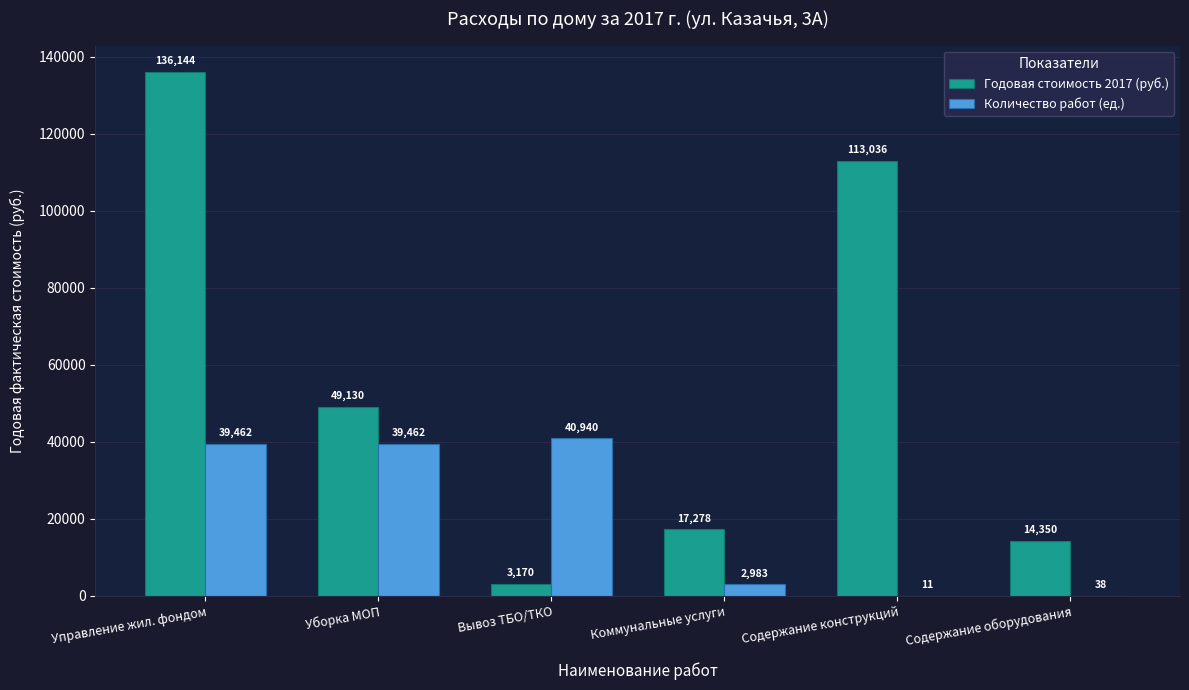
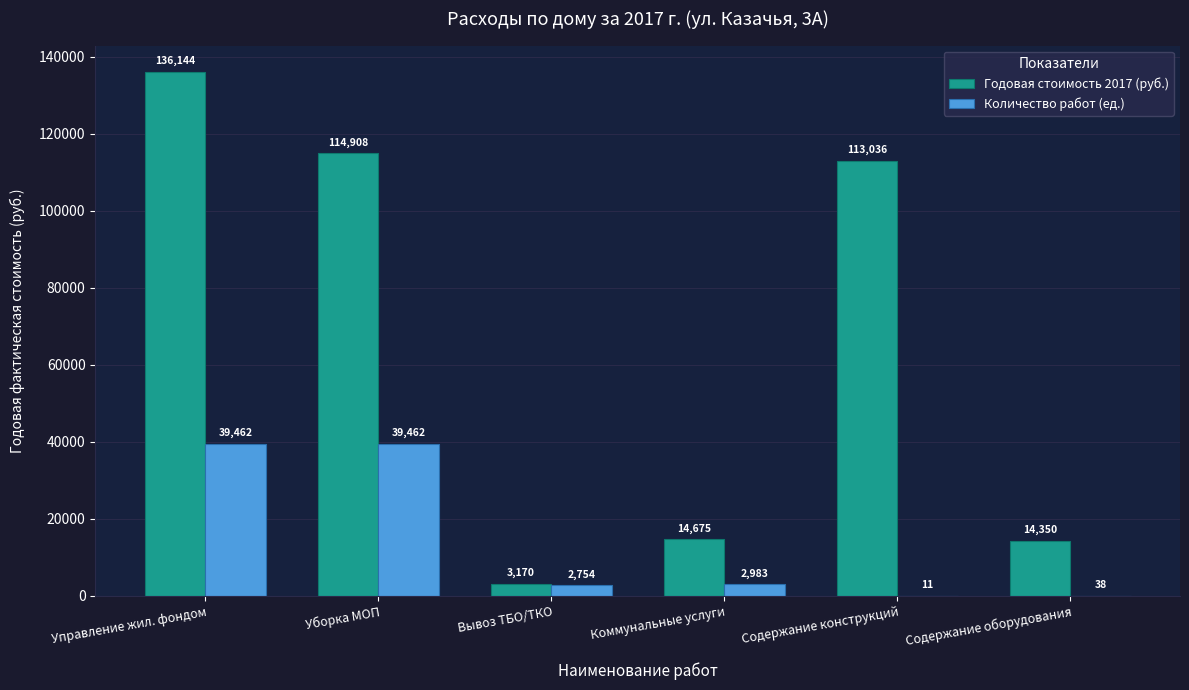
  {
    "Годовая стоимость 2017 (руб.)": {
      "Управление жил. фондом": "136,144",
-     "Уборка МОП": "49,130",
+     "Уборка МОП": "114,908",
      "Вывоз ТБО/ТКО": "3,170",
-     "Коммунальные услуги": "17,278",
+     "Коммунальные услуги": "14,675",
      "Содержание конструкций": "113,036",
      "Содержание оборудования": "14,350"
    },
    "Количество работ (ед.)": {
      "Управление жил. фондом": "39,462",
      "Уборка МОП": "39,462",
-     "Вывоз ТБО/ТКО": "40,940",
+     "Вывоз ТБО/ТКО": "2,754",
      "Коммунальные услуги": "2,983",
      "Содержание конструкций": "11",
      "Содержание оборудования": "38"
    }
  }
